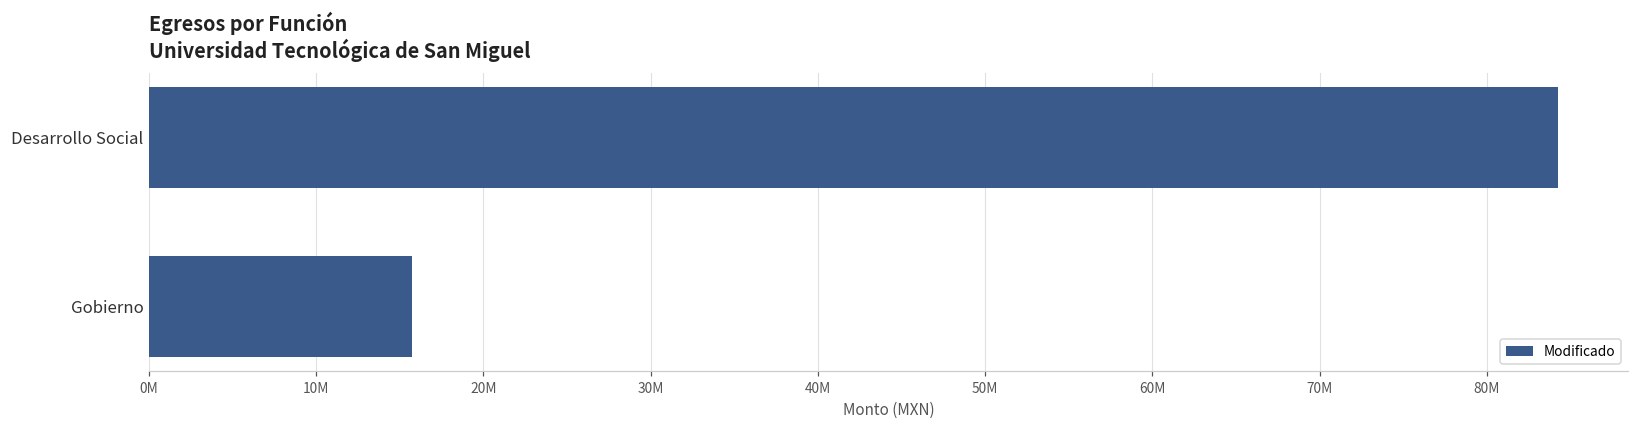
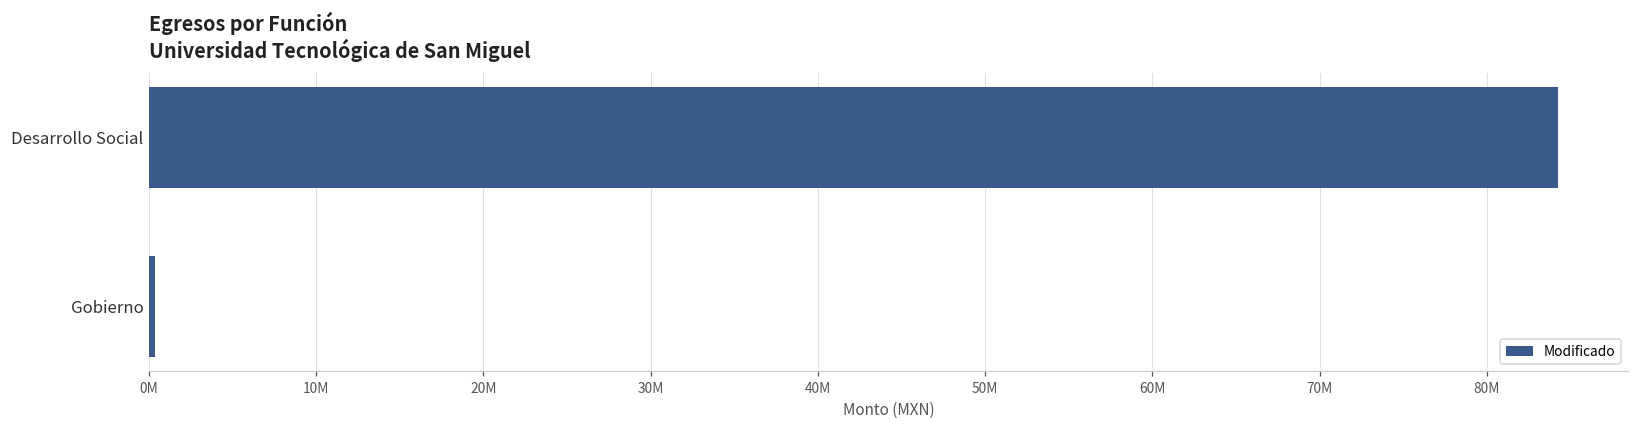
  {
    "Desarrollo Social": 84200000,
-   "Gobierno": 15700000
+   "Gobierno": 400000
  }
